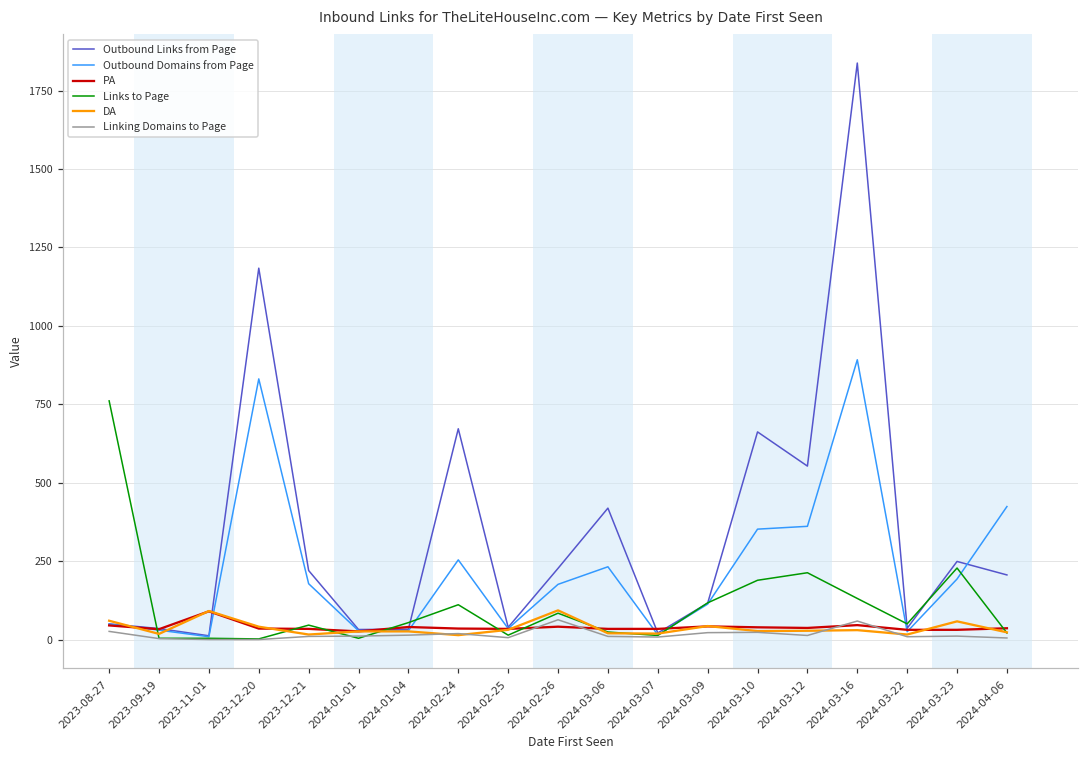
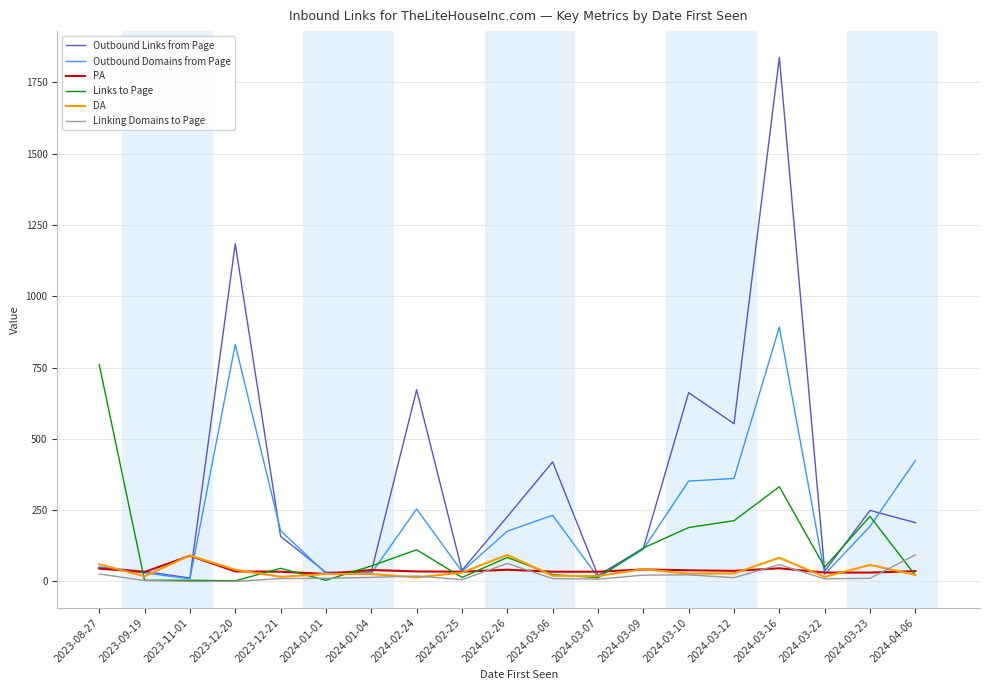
  {
    "Outbound Links from Page": {
      "2023-12-20": 1180,
-     "2023-12-21": 220,
+     "2023-12-21": 160,
      "2024-02-24": 670,
      "2024-02-26": 230,
      "2024-03-06": 420,
      "2024-03-10": 660,
      "2024-03-12": 550,
      "2024-03-16": 1840,
      "2024-03-23": 250,
      "2024-04-06": 210
    },
    "Outbound Domains from Page": {
      "2023-12-20": 830,
      "2023-12-21": 180,
      "2024-02-24": 250,
      "2024-02-26": 180,
      "2024-03-06": 230,
      "2024-03-10": 350,
      "2024-03-12": 360,
      "2024-03-16": 890,
      "2024-03-23": 190,
      "2024-04-06": 420
    },
    "PA": {
      "2023-12-21": 30,
      "2024-02-24": 40,
      "2024-02-26": 40,
      "2024-03-06": 30,
      "2024-03-07": 30,
      "2024-03-10": 40,
      "2024-03-16": 50,
      "2024-03-23": 30,
      "2024-04-06": 40
    },
    "Links to Page": {
      "2023-08-27": 760,
      "2023-12-21": 50,
      "2024-01-04": 50,
      "2024-02-24": 110,
      "2024-02-26": 80,
      "2024-03-10": 190,
      "2024-03-12": 210,
-     "2024-03-16": 130,
+     "2024-03-16": 330,
      "2024-03-22": 50,
      "2024-03-23": 230
    },
    "DA": {
      "2023-08-27": 60,
      "2023-09-19": 20,
      "2024-02-26": 90,
-     "2024-03-16": 30,
+     "2024-03-16": 80,
      "2024-03-23": 60
    },
    "Linking Domains to Page": {
      "2023-08-27": 30,
      "2024-01-04": 10,
      "2024-02-26": 60,
      "2024-03-06": 10,
      "2024-03-09": 20,
      "2024-03-12": 10,
      "2024-03-16": 60,
      "2024-03-23": 10,
-     "2024-04-06": 10
+     "2024-04-06": 90
    }
  }
